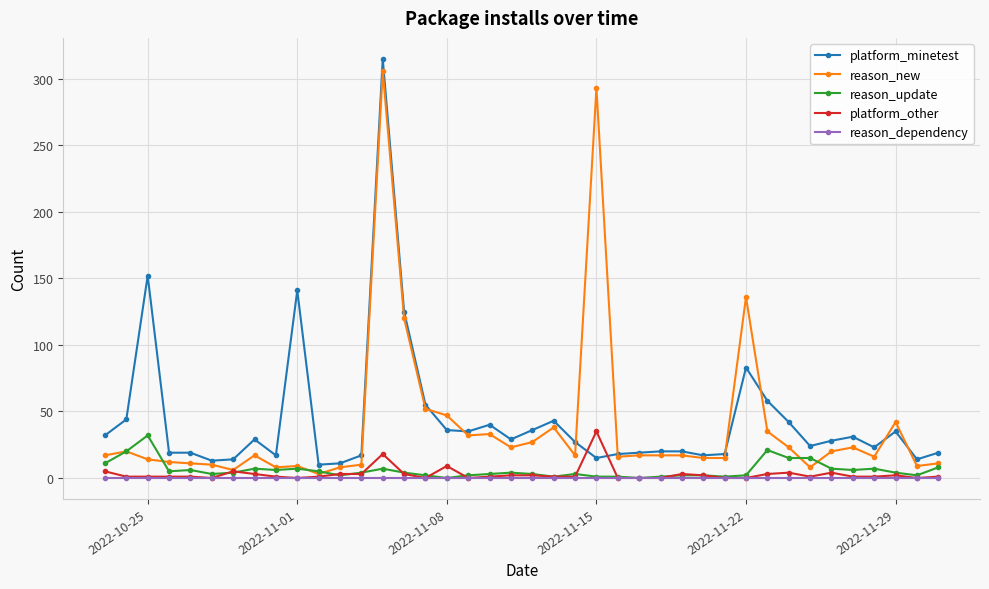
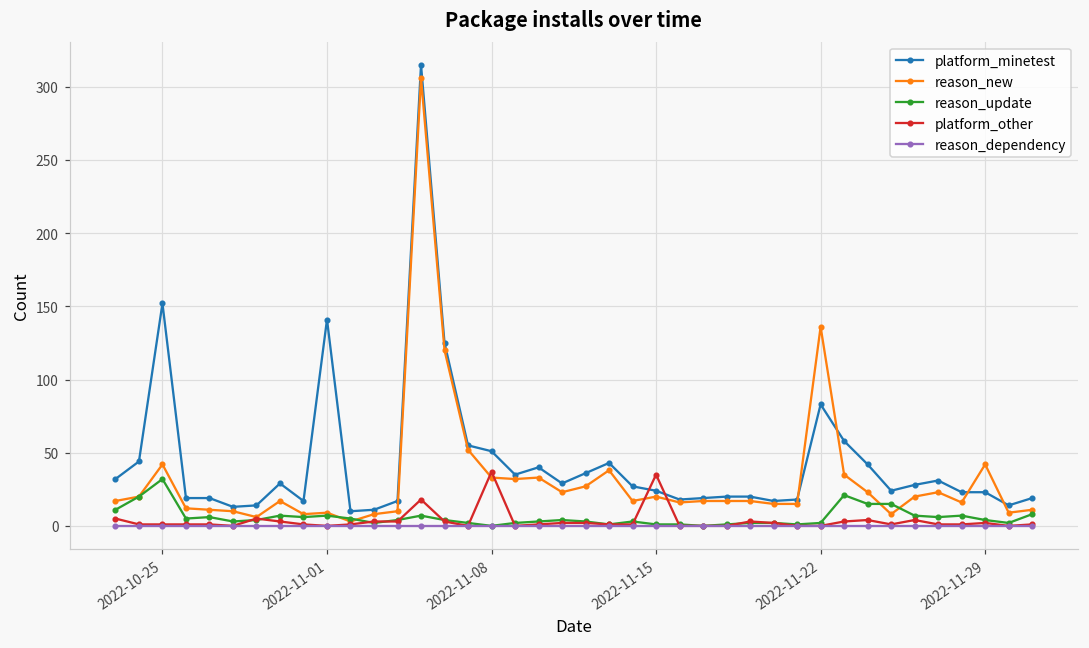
  {
    "platform_minetest": {
      "2022-10-25": 152,
      "2022-11-01": 141,
-     "2022-11-08": 36,
-     "2022-11-15": 15,
+     "2022-11-08": 51,
+     "2022-11-15": 24,
      "2022-11-22": 83,
-     "2022-11-29": 35
+     "2022-11-29": 23
    },
    "reason_new": {
-     "2022-10-25": 14,
+     "2022-10-25": 42,
      "2022-11-01": 9,
-     "2022-11-08": 47,
-     "2022-11-15": 293,
+     "2022-11-08": 33,
+     "2022-11-15": 20,
      "2022-11-22": 136,
      "2022-11-29": 42
    },
    "reason_update": {
      "2022-10-25": 32,
      "2022-11-01": 7,
      "2022-11-22": 2,
      "2022-11-29": 4
    },
    "platform_other": {
-     "2022-11-08": 9,
+     "2022-11-08": 37,
      "2022-11-15": 35,
      "2022-11-29": 2
    },
    "reason_dependency": {
      "2022-11-29": 0
    }
  }
